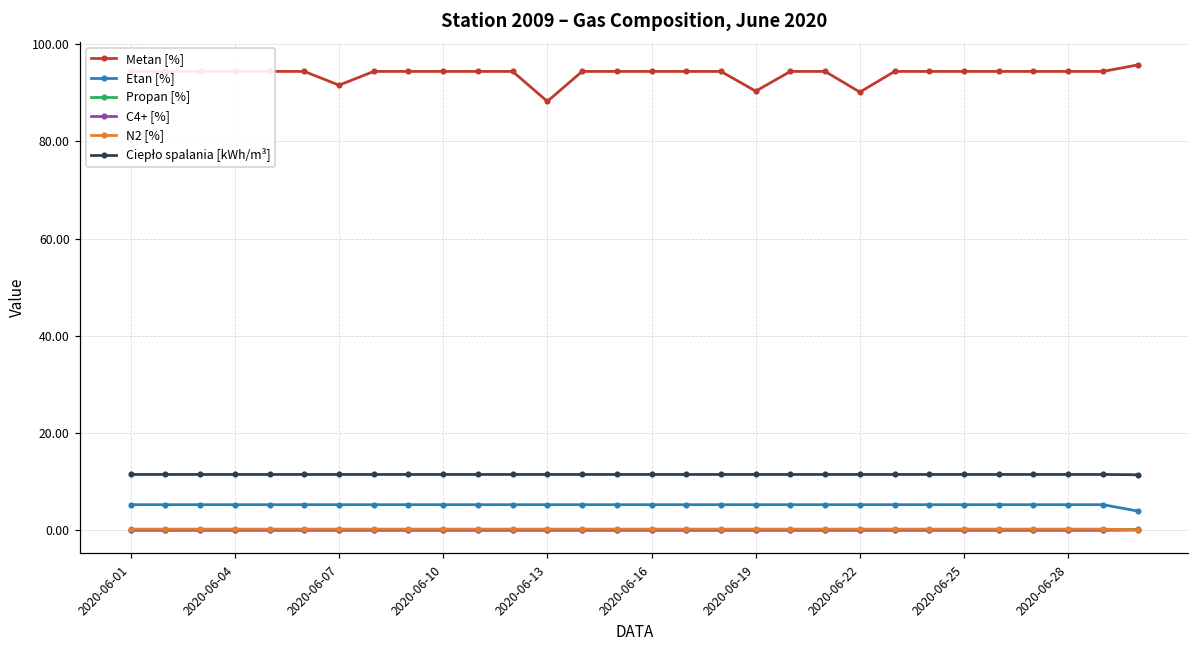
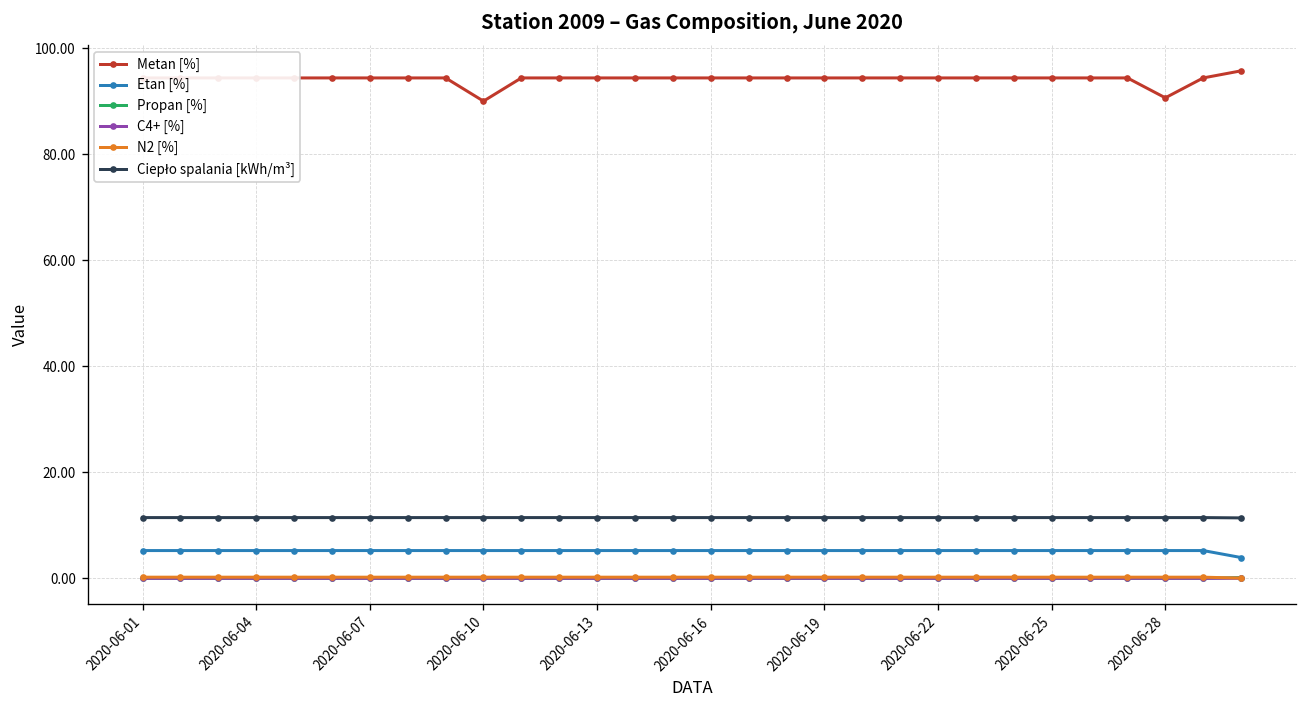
  {
    "Metan [%]": {
-     "2020-06-07": 92,
-     "2020-06-10": 94,
-     "2020-06-13": 88,
+     "2020-06-07": 94,
+     "2020-06-10": 90,
+     "2020-06-13": 94,
      "2020-06-16": 94,
-     "2020-06-19": 90,
-     "2020-06-22": 90,
+     "2020-06-19": 94,
+     "2020-06-22": 94,
      "2020-06-25": 94,
-     "2020-06-28": 94
+     "2020-06-28": 91
    },
    "Etan [%]": {
      "2020-06-01": 5,
      "2020-06-04": 5,
      "2020-06-07": 5,
      "2020-06-10": 5,
      "2020-06-13": 5,
      "2020-06-16": 5,
      "2020-06-19": 5,
      "2020-06-22": 5,
      "2020-06-25": 5,
      "2020-06-28": 5
    },
    "Ciepło spalania [kWh/m³]": {
      "2020-06-01": 11,
      "2020-06-04": 11,
      "2020-06-07": 11,
      "2020-06-10": 11,
      "2020-06-13": 11,
      "2020-06-16": 11,
      "2020-06-19": 11,
      "2020-06-22": 11,
      "2020-06-25": 11,
      "2020-06-28": 11
    }
  }
